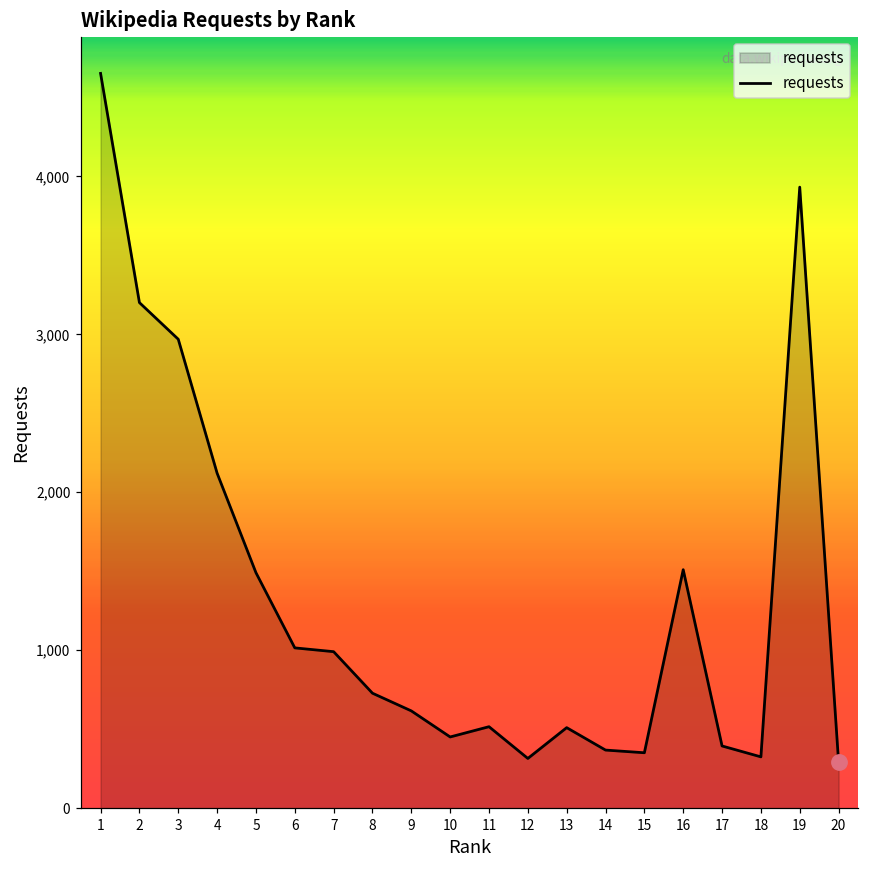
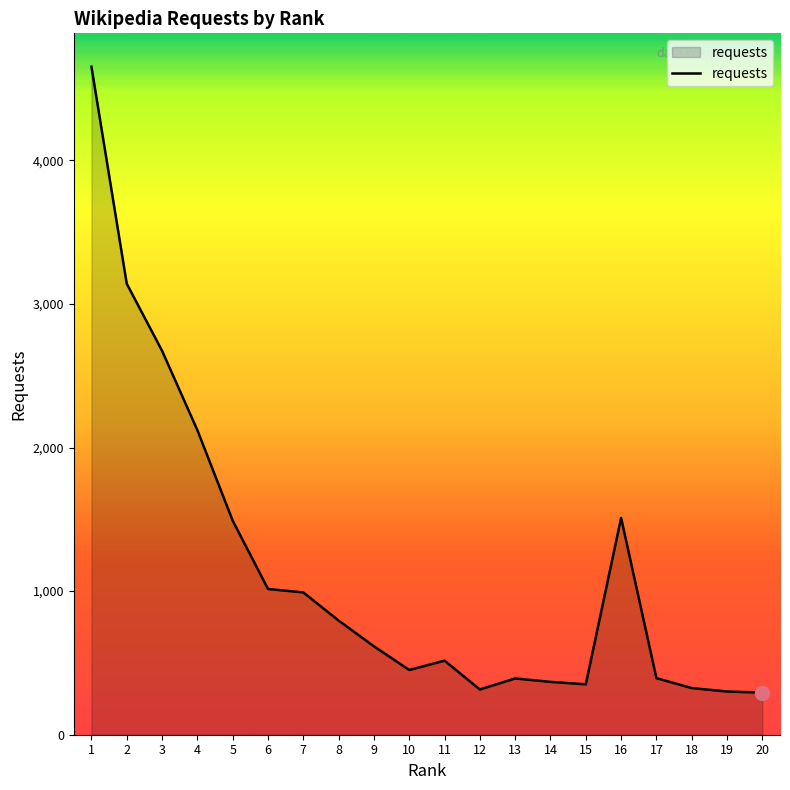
  {
    "requests": {
      "1": "4,650",
-     "2": "3,200",
-     "3": "2,970",
+     "2": "3,140",
+     "3": "2,670",
      "4": "2,120",
      "5": "1,490",
      "6": "1,020",
      "7": "990",
-     "8": "730",
+     "8": "800",
      "9": "620",
      "10": "450",
      "11": "520",
      "12": "320",
-     "13": "510",
+     "13": "390",
      "14": "370",
      "15": "350",
      "16": "1,510",
      "17": "390",
      "18": "330",
-     "19": "3,930"
+     "19": "300"
    }
  }
